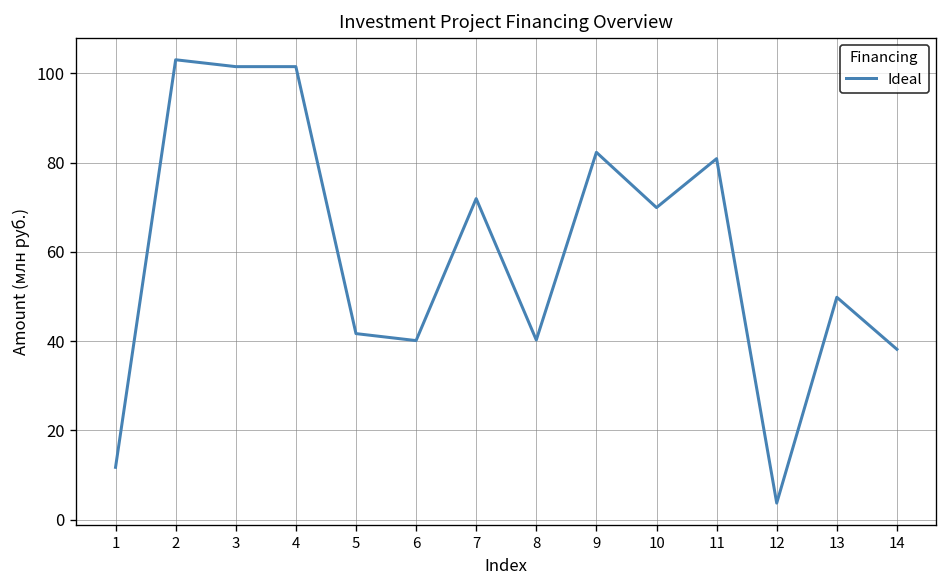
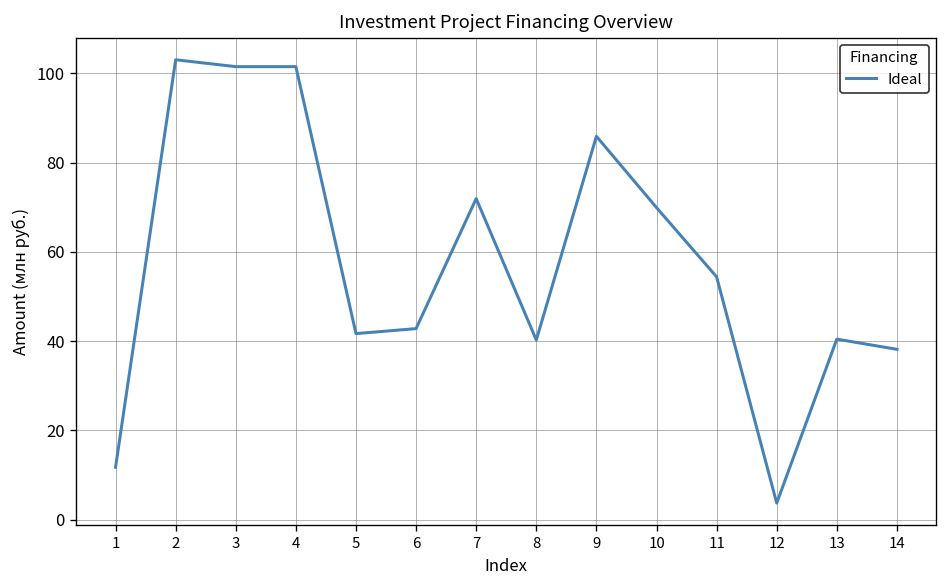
  {
    "1": 12,
    "2": 103,
    "3": 102,
    "4": 102,
    "5": 42,
-   "6": 40,
+   "6": 43,
    "7": 72,
    "8": 40,
-   "9": 82,
+   "9": 86,
    "10": 70,
-   "11": 81,
+   "11": 54,
    "12": 4,
-   "13": 50,
+   "13": 40,
    "14": 38
  }
